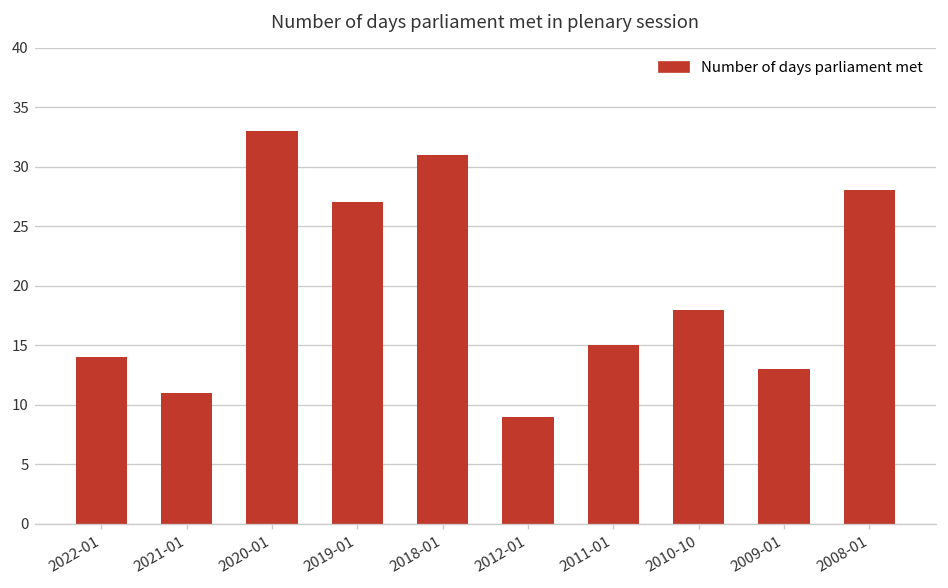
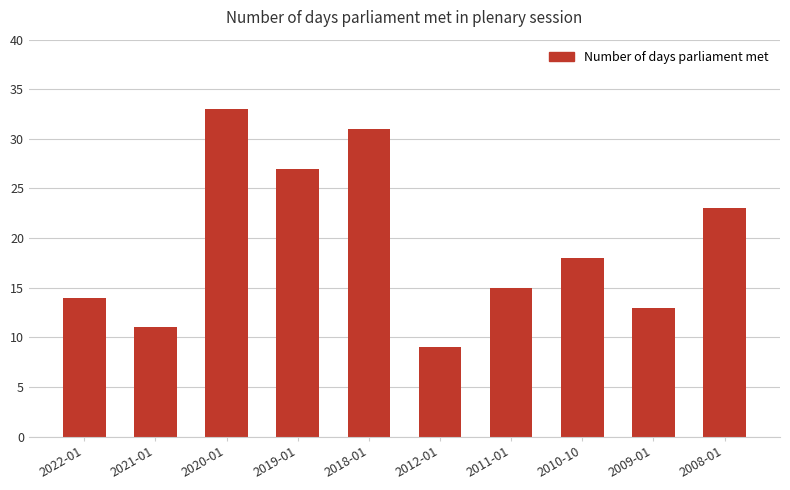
  {
    "2022-01": 14,
    "2021-01": 11,
    "2020-01": 33,
    "2019-01": 27,
    "2018-01": 31,
    "2012-01": 9,
    "2011-01": 15,
    "2010-10": 18,
    "2009-01": 13,
-   "2008-01": 28
+   "2008-01": 23
  }
